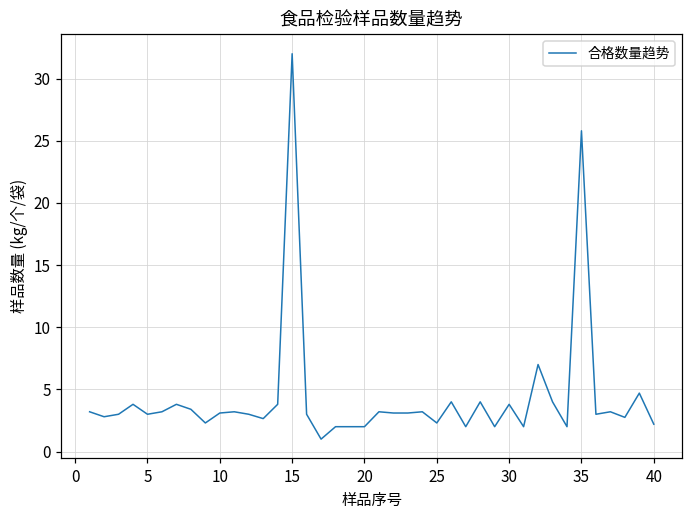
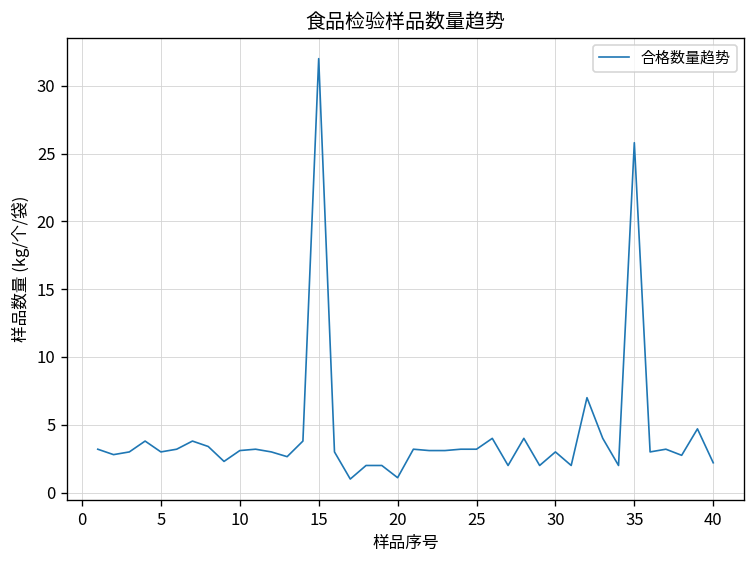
  {
    "5": 3.0,
    "10": 3.1,
    "15": 32.0,
-   "20": 2.0,
-   "25": 2.3,
-   "30": 3.8,
+   "20": 1.1,
+   "25": 3.2,
+   "30": 3.0,
    "35": 25.8,
    "40": 2.2
  }
